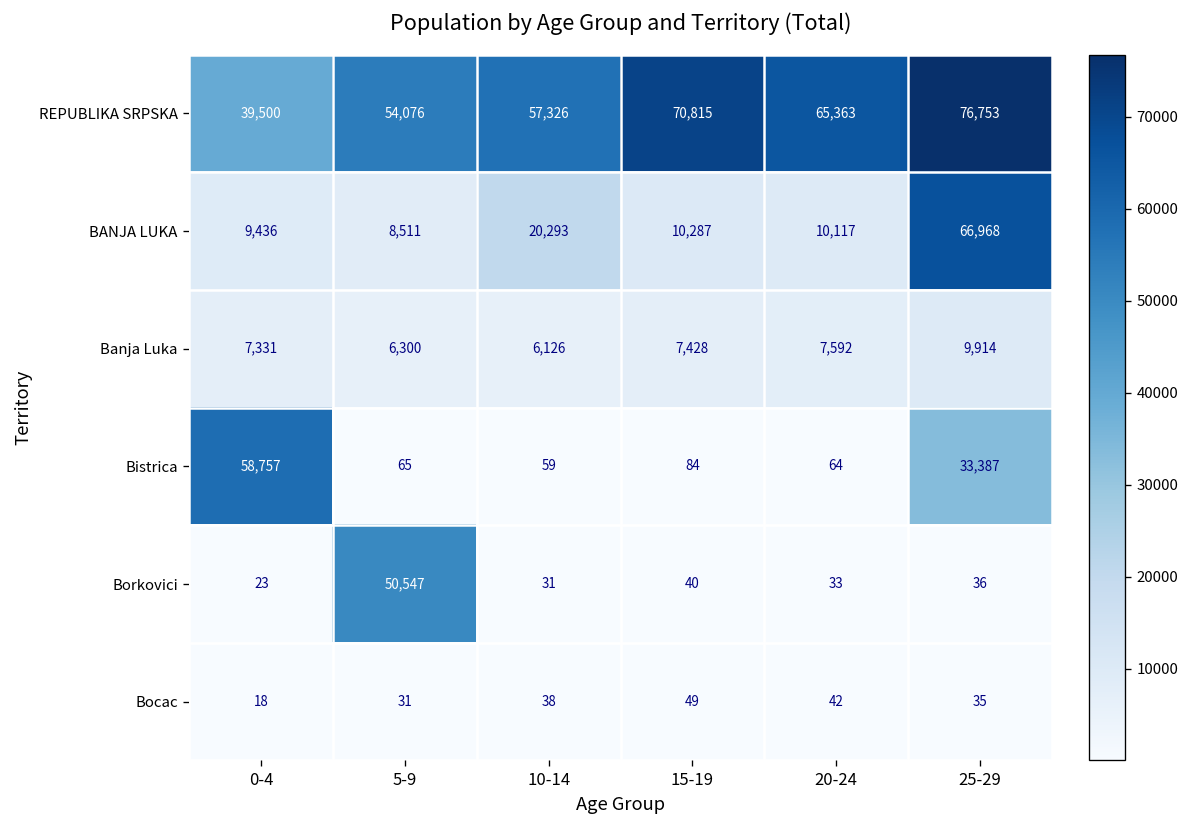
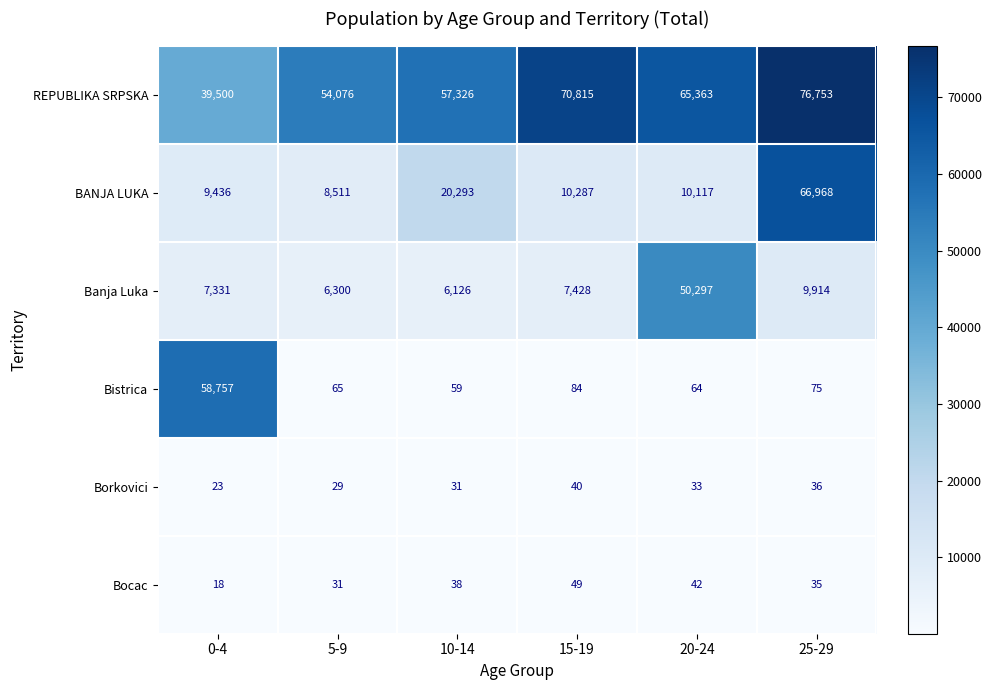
  {
    "REPUBLIKA SRPSKA": {
      "0-4": "39,500",
      "5-9": "54,076",
      "10-14": "57,326",
      "15-19": "70,815",
      "20-24": "65,363",
      "25-29": "76,753"
    },
    "BANJA LUKA": {
      "0-4": "9,436",
      "5-9": "8,511",
      "10-14": "20,293",
      "15-19": "10,287",
      "20-24": "10,117",
      "25-29": "66,968"
    },
    "Banja Luka": {
      "0-4": "7,331",
      "5-9": "6,300",
      "10-14": "6,126",
      "15-19": "7,428",
-     "20-24": "7,592",
+     "20-24": "50,297",
      "25-29": "9,914"
    },
    "Bistrica": {
      "0-4": "58,757",
      "5-9": "65",
      "10-14": "59",
      "15-19": "84",
      "20-24": "64",
-     "25-29": "33,387"
+     "25-29": "75"
    },
    "Borkovici": {
      "0-4": "23",
-     "5-9": "50,547",
+     "5-9": "29",
      "10-14": "31",
      "15-19": "40",
      "20-24": "33",
      "25-29": "36"
    },
    "Bocac": {
      "0-4": "18",
      "5-9": "31",
      "10-14": "38",
      "15-19": "49",
      "20-24": "42",
      "25-29": "35"
    }
  }
